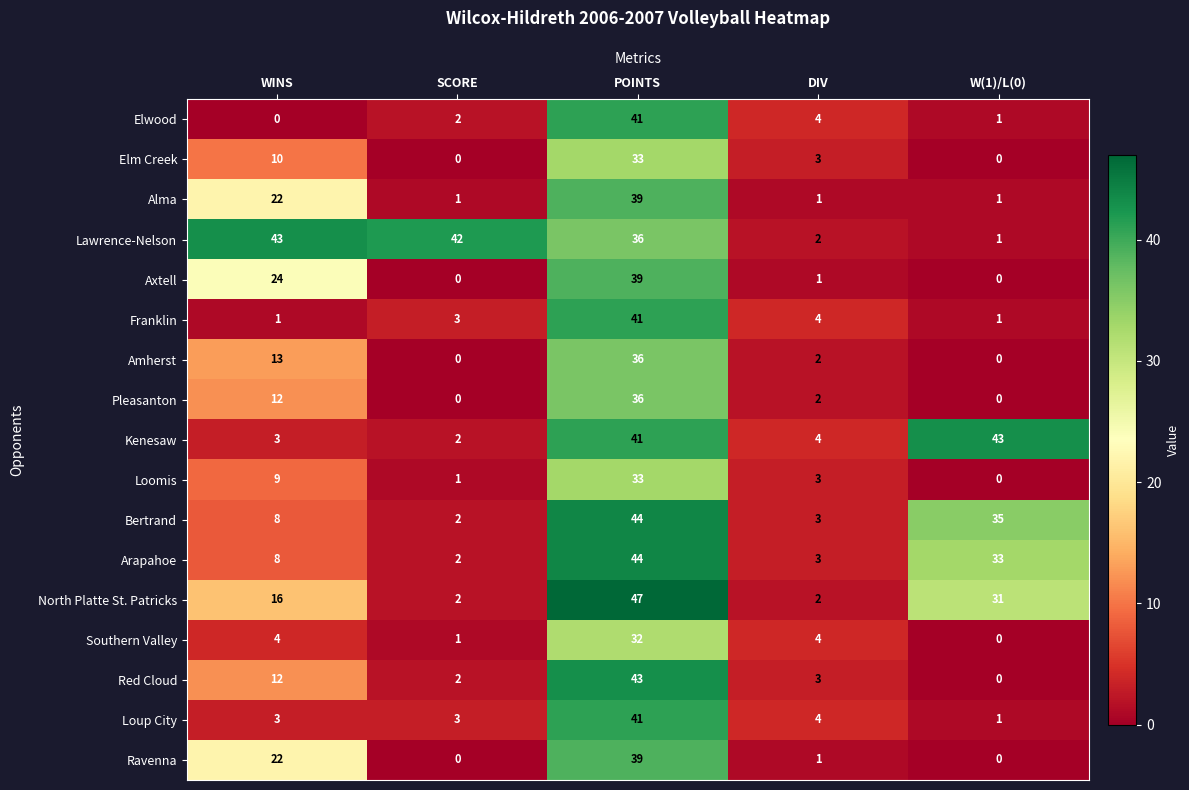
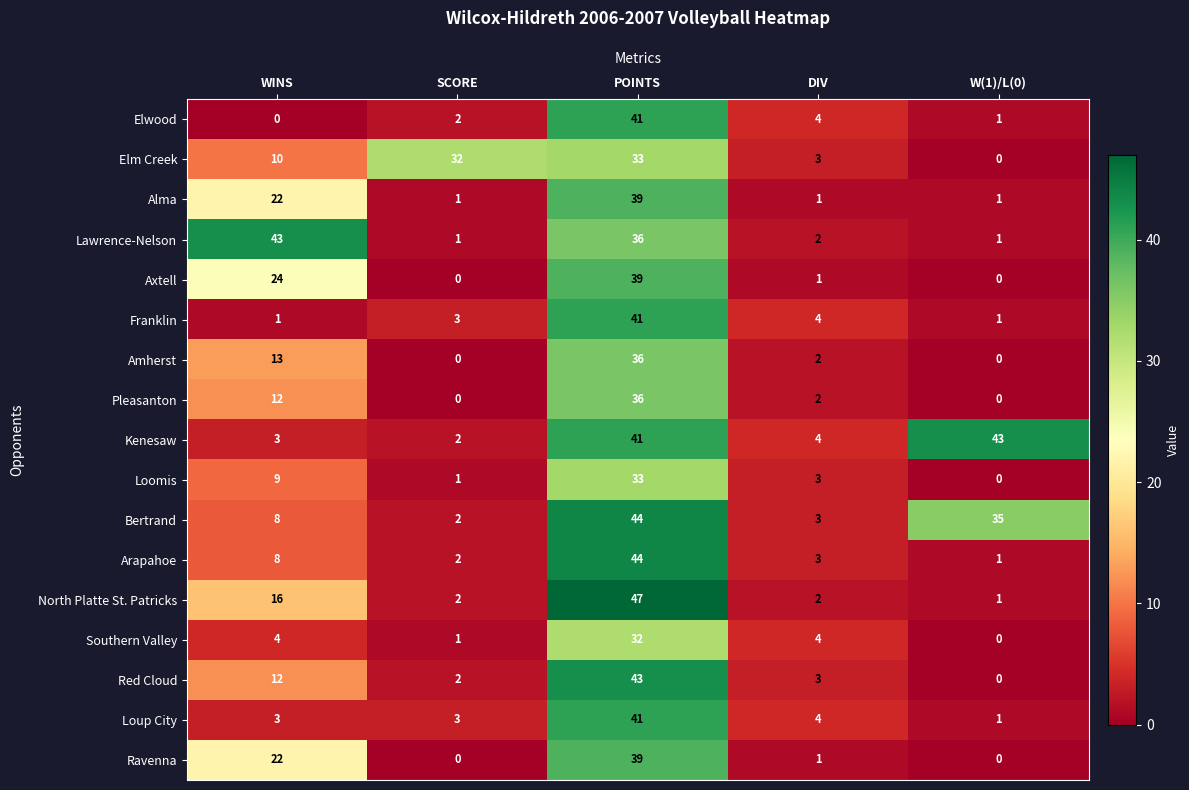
  {
    "Elwood": {
      "WINS": 0,
      "SCORE": 2,
      "POINTS": 41,
      "DIV": 4,
      "W(1)/L(0)": 1
    },
    "Elm Creek": {
      "WINS": 10,
-     "SCORE": 0,
+     "SCORE": 32,
      "POINTS": 33,
      "DIV": 3,
      "W(1)/L(0)": 0
    },
    "Alma": {
      "WINS": 22,
      "SCORE": 1,
      "POINTS": 39,
      "DIV": 1,
      "W(1)/L(0)": 1
    },
    "Lawrence-Nelson": {
      "WINS": 43,
-     "SCORE": 42,
+     "SCORE": 1,
      "POINTS": 36,
      "DIV": 2,
      "W(1)/L(0)": 1
    },
    "Axtell": {
      "WINS": 24,
      "SCORE": 0,
      "POINTS": 39,
      "DIV": 1,
      "W(1)/L(0)": 0
    },
    "Franklin": {
      "WINS": 1,
      "SCORE": 3,
      "POINTS": 41,
      "DIV": 4,
      "W(1)/L(0)": 1
    },
    "Amherst": {
      "WINS": 13,
      "SCORE": 0,
      "POINTS": 36,
      "DIV": 2,
      "W(1)/L(0)": 0
    },
    "Pleasanton": {
      "WINS": 12,
      "SCORE": 0,
      "POINTS": 36,
      "DIV": 2,
      "W(1)/L(0)": 0
    },
    "Kenesaw": {
      "WINS": 3,
      "SCORE": 2,
      "POINTS": 41,
      "DIV": 4,
      "W(1)/L(0)": 43
    },
    "Loomis": {
      "WINS": 9,
      "SCORE": 1,
      "POINTS": 33,
      "DIV": 3,
      "W(1)/L(0)": 0
    },
    "Bertrand": {
      "WINS": 8,
      "SCORE": 2,
      "POINTS": 44,
      "DIV": 3,
      "W(1)/L(0)": 35
    },
    "Arapahoe": {
      "WINS": 8,
      "SCORE": 2,
      "POINTS": 44,
      "DIV": 3,
-     "W(1)/L(0)": 33
+     "W(1)/L(0)": 1
    },
    "North Platte St. Patricks": {
      "WINS": 16,
      "SCORE": 2,
      "POINTS": 47,
      "DIV": 2,
-     "W(1)/L(0)": 31
+     "W(1)/L(0)": 1
    },
    "Southern Valley": {
      "WINS": 4,
      "SCORE": 1,
      "POINTS": 32,
      "DIV": 4,
      "W(1)/L(0)": 0
    },
    "Red Cloud": {
      "WINS": 12,
      "SCORE": 2,
      "POINTS": 43,
      "DIV": 3,
      "W(1)/L(0)": 0
    },
    "Loup City": {
      "WINS": 3,
      "SCORE": 3,
      "POINTS": 41,
      "DIV": 4,
      "W(1)/L(0)": 1
    },
    "Ravenna": {
      "WINS": 22,
      "SCORE": 0,
      "POINTS": 39,
      "DIV": 1,
      "W(1)/L(0)": 0
    }
  }
